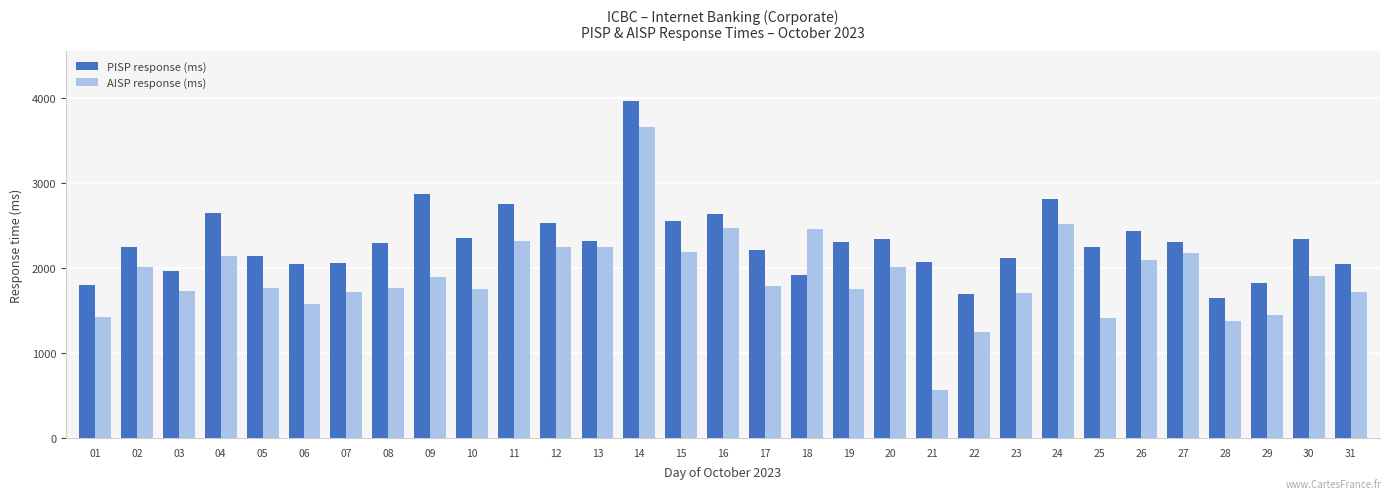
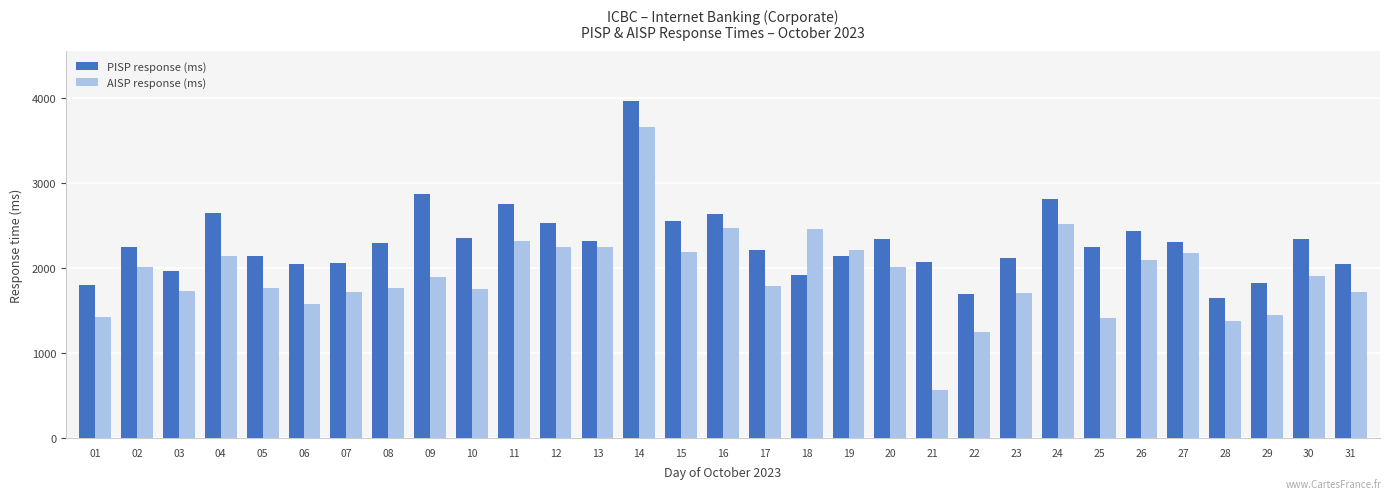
  {
    "PISP response (ms)": {
      "01": 1800,
      "02": 2300,
      "03": 2000,
      "04": 2700,
      "05": 2100,
      "06": 2000,
      "07": 2100,
      "08": 2300,
      "09": 2900,
      "10": 2400,
      "11": 2800,
      "12": 2500,
      "13": 2300,
      "14": 4000,
      "15": 2600,
      "16": 2600,
      "17": 2200,
      "18": 1900,
-     "19": 2300,
+     "19": 2100,
      "20": 2300,
      "21": 2100,
      "22": 1700,
      "23": 2100,
      "24": 2800,
      "25": 2200,
      "26": 2400,
      "27": 2300,
      "28": 1600,
      "29": 1800,
      "30": 2300,
      "31": 2000
    },
    "AISP response (ms)": {
      "01": 1400,
      "02": 2000,
      "03": 1700,
      "04": 2100,
      "05": 1800,
      "06": 1600,
      "07": 1700,
      "08": 1800,
      "09": 1900,
      "10": 1800,
      "11": 2300,
      "12": 2200,
      "13": 2300,
      "14": 3700,
      "15": 2200,
      "16": 2500,
      "17": 1800,
      "18": 2500,
-     "19": 1800,
+     "19": 2200,
      "20": 2000,
      "21": 600,
      "22": 1200,
      "23": 1700,
      "24": 2500,
      "25": 1400,
      "26": 2100,
      "27": 2200,
      "28": 1400,
      "29": 1500,
      "30": 1900,
      "31": 1700
    }
  }
